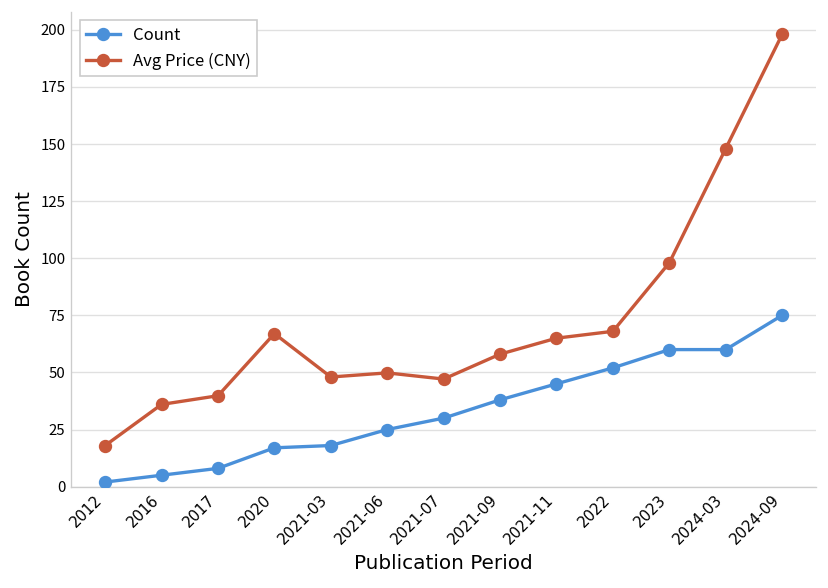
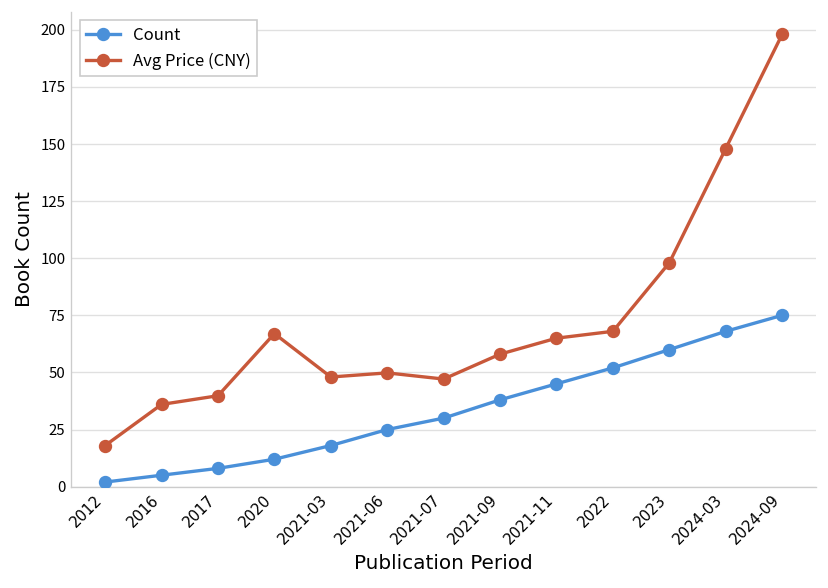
  {
    "Count": {
      "2012": 2,
      "2016": 5,
      "2017": 8,
-     "2020": 17,
+     "2020": 12,
      "2021-03": 18,
      "2021-06": 25,
      "2021-07": 30,
      "2021-09": 38,
      "2021-11": 45,
      "2022": 52,
      "2023": 60,
-     "2024-03": 60,
+     "2024-03": 68,
      "2024-09": 75
    },
    "Avg Price (CNY)": {
      "2012": 18,
      "2016": 36,
      "2017": 40,
      "2020": 67,
      "2021-03": 48,
      "2021-06": 50,
      "2021-07": 47,
      "2021-09": 58,
      "2021-11": 65,
      "2022": 68,
      "2023": 98,
      "2024-03": 148,
      "2024-09": 198
    }
  }
